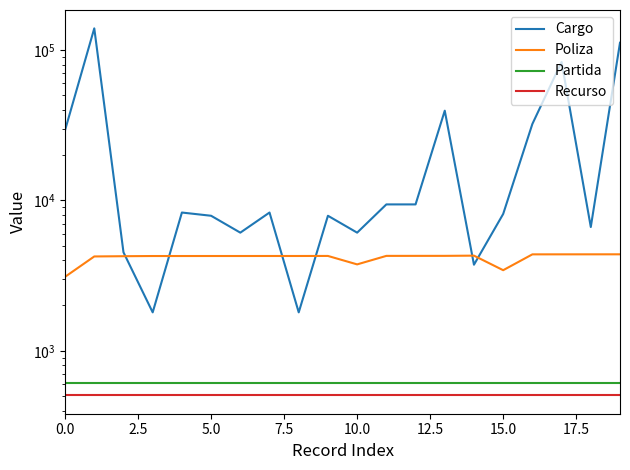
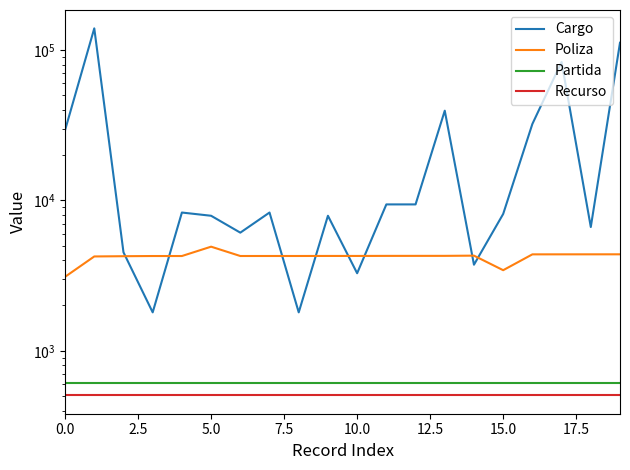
  {
    "Cargo": {
      "0.0": 29000,
      "5.0": 8000,
-     "10.0": 6100,
+     "10.0": 3300,
      "15.0": 8000
    },
    "Poliza": {
      "0.0": 3100,
-     "5.0": 4300,
-     "10.0": 3800,
+     "5.0": 4900,
+     "10.0": 4300,
      "15.0": 3400
    },
    "Partida": {
      "0.0": 610,
      "5.0": 610,
      "10.0": 610,
      "15.0": 610
    },
    "Recurso": {
      "0.0": 510,
      "5.0": 510,
      "10.0": 510,
      "15.0": 510
    }
  }
